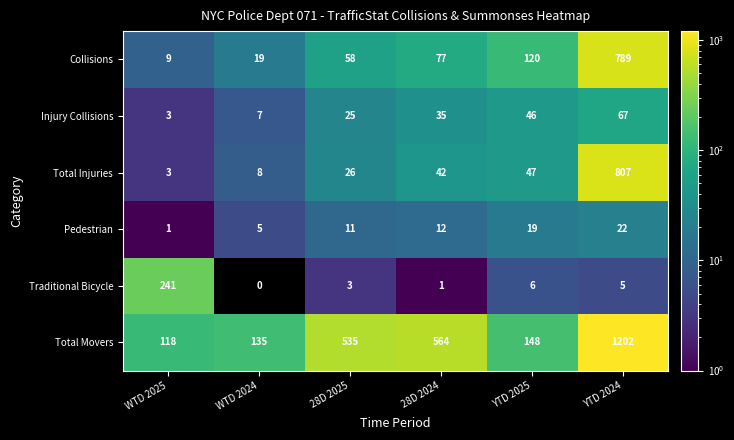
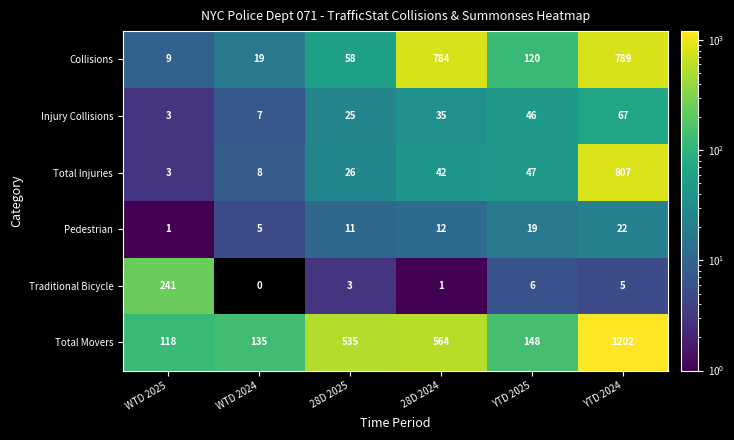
  {
    "Collisions": {
      "WTD 2025": 9,
      "WTD 2024": 19,
      "28D 2025": 58,
-     "28D 2024": 77,
+     "28D 2024": 784,
      "YTD 2025": 120,
      "YTD 2024": 789
    },
    "Injury Collisions": {
      "WTD 2025": 3,
      "WTD 2024": 7,
      "28D 2025": 25,
      "28D 2024": 35,
      "YTD 2025": 46,
      "YTD 2024": 67
    },
    "Total Injuries": {
      "WTD 2025": 3,
      "WTD 2024": 8,
      "28D 2025": 26,
      "28D 2024": 42,
      "YTD 2025": 47,
      "YTD 2024": 807
    },
    "Pedestrian": {
      "WTD 2025": 1,
      "WTD 2024": 5,
      "28D 2025": 11,
      "28D 2024": 12,
      "YTD 2025": 19,
      "YTD 2024": 22
    },
    "Traditional Bicycle": {
      "WTD 2025": 241,
      "WTD 2024": 0,
      "28D 2025": 3,
      "28D 2024": 1,
      "YTD 2025": 6,
      "YTD 2024": 5
    },
    "Total Movers": {
      "WTD 2025": 118,
      "WTD 2024": 135,
      "28D 2025": 535,
      "28D 2024": 564,
      "YTD 2025": 148,
      "YTD 2024": 1202
    }
  }
